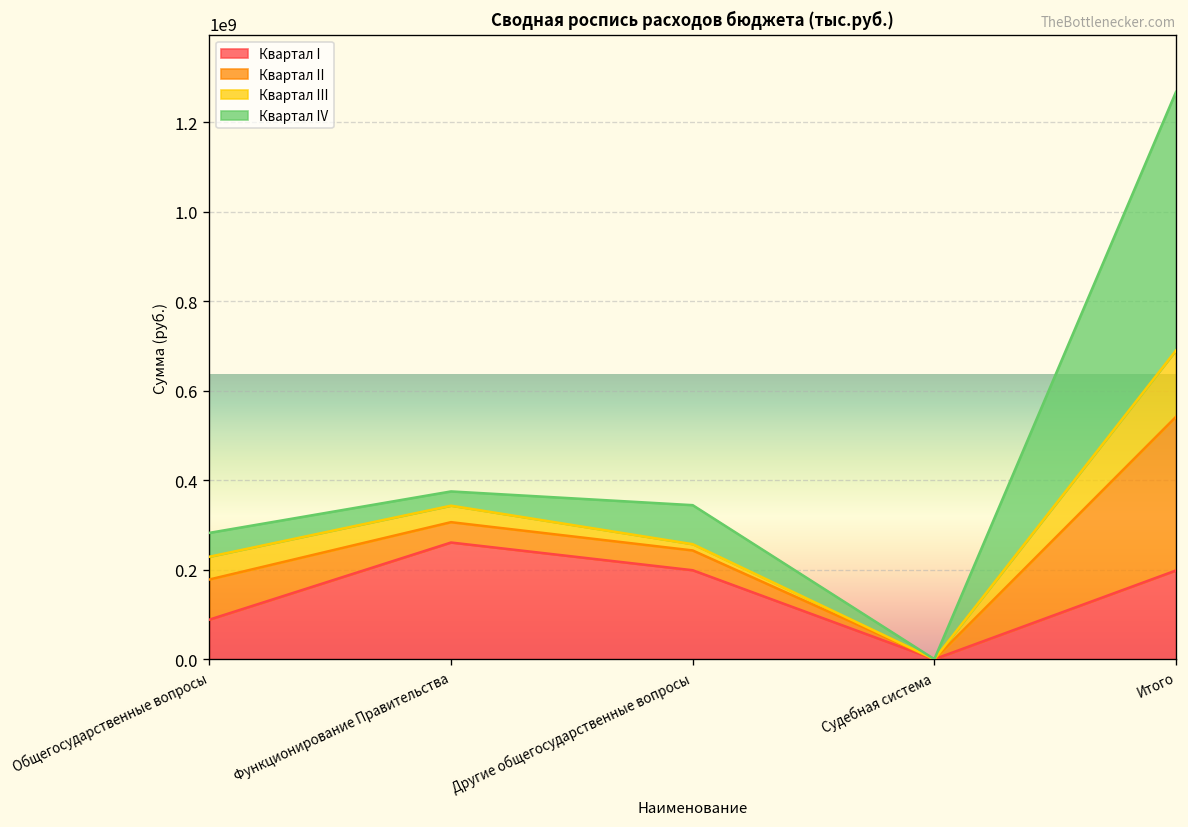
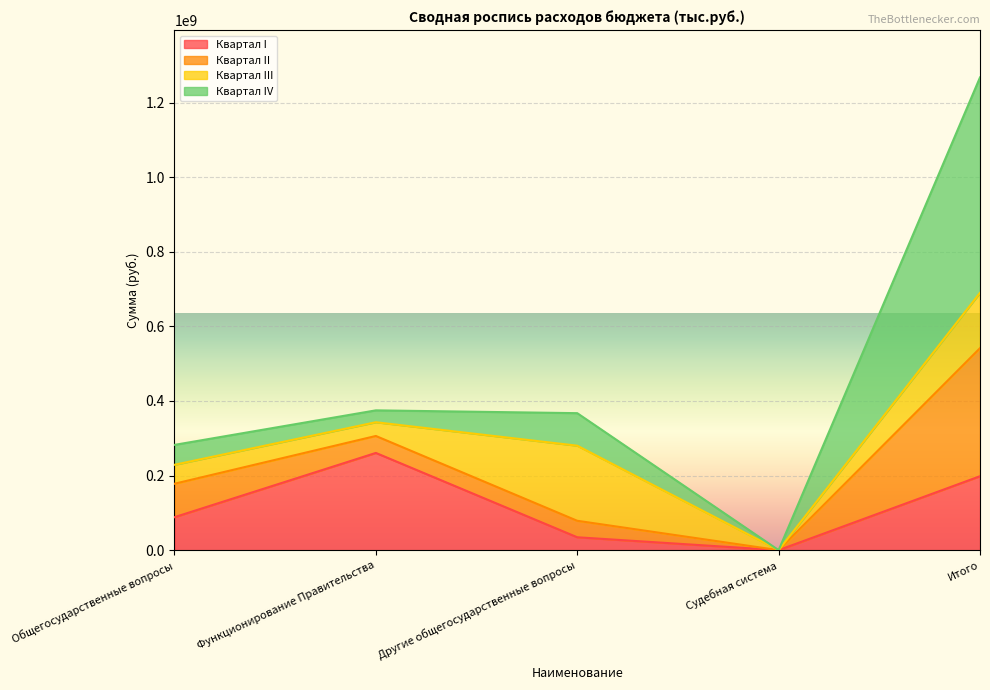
  {
    "Квартал I": {
      "Общегосударственные вопросы": 90000000,
      "Функционирование Правительства": 260000000,
-     "Другие общегосударственные вопросы": 200000000,
+     "Другие общегосударственные вопросы": 30000000,
      "Итого": 200000000
    },
    "Квартал II": {
      "Общегосударственные вопросы": 90000000,
      "Функционирование Правительства": 50000000,
      "Другие общегосударственные вопросы": 40000000,
      "Итого": 340000000
    },
    "Квартал III": {
      "Общегосударственные вопросы": 50000000,
      "Функционирование Правительства": 40000000,
-     "Другие общегосударственные вопросы": 10000000,
+     "Другие общегосударственные вопросы": 200000000,
      "Итого": 150000000
    },
    "Квартал IV": {
      "Общегосударственные вопросы": 50000000,
      "Функционирование Правительства": 30000000,
      "Другие общегосударственные вопросы": 90000000,
      "Итого": 580000000
    }
  }
